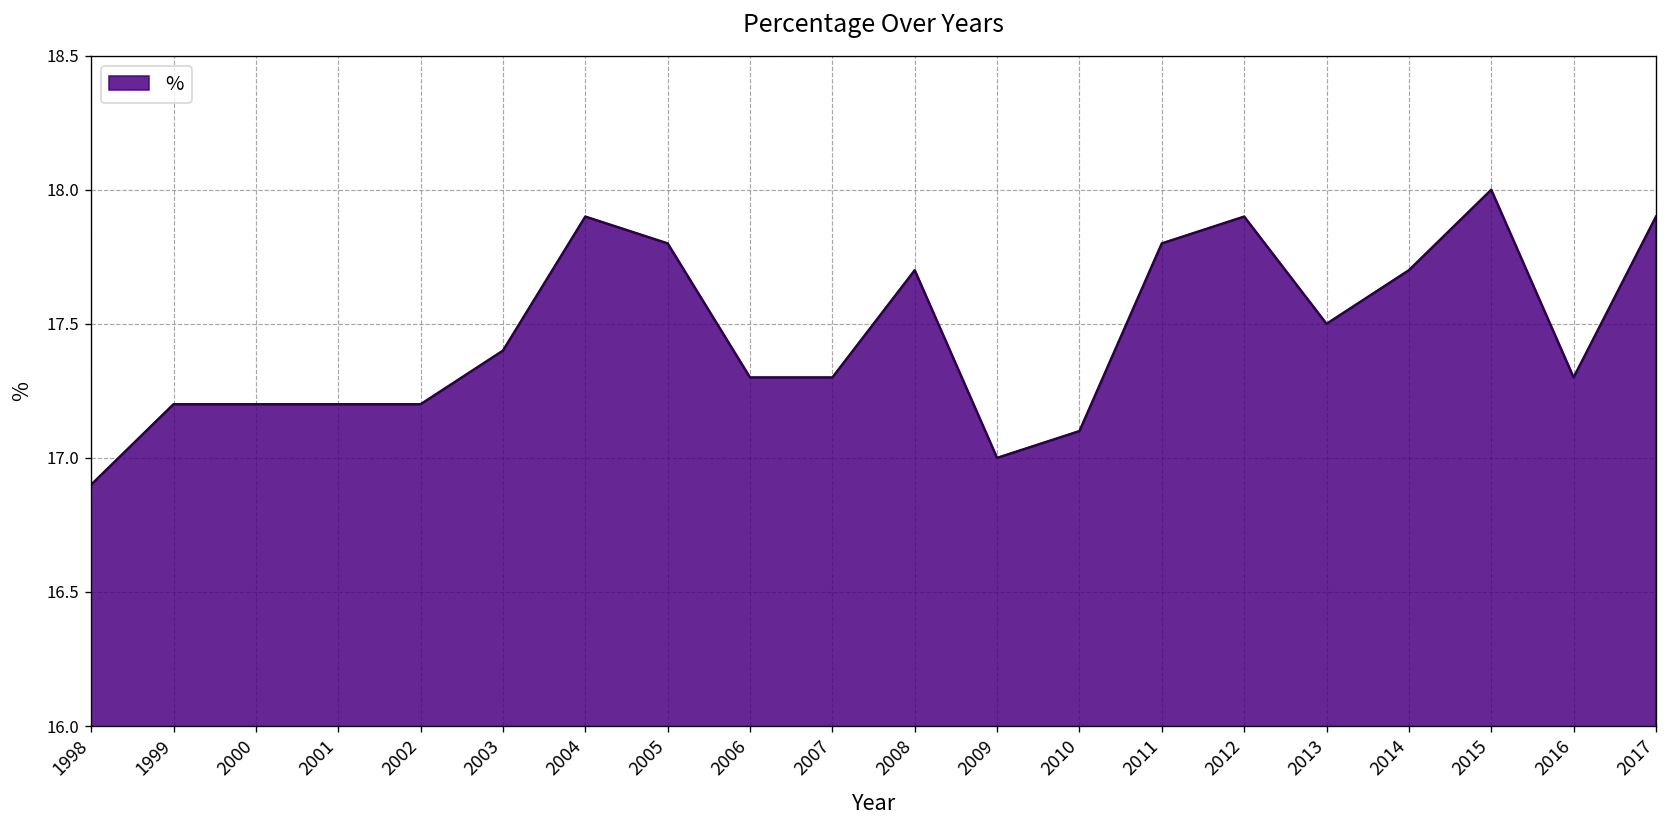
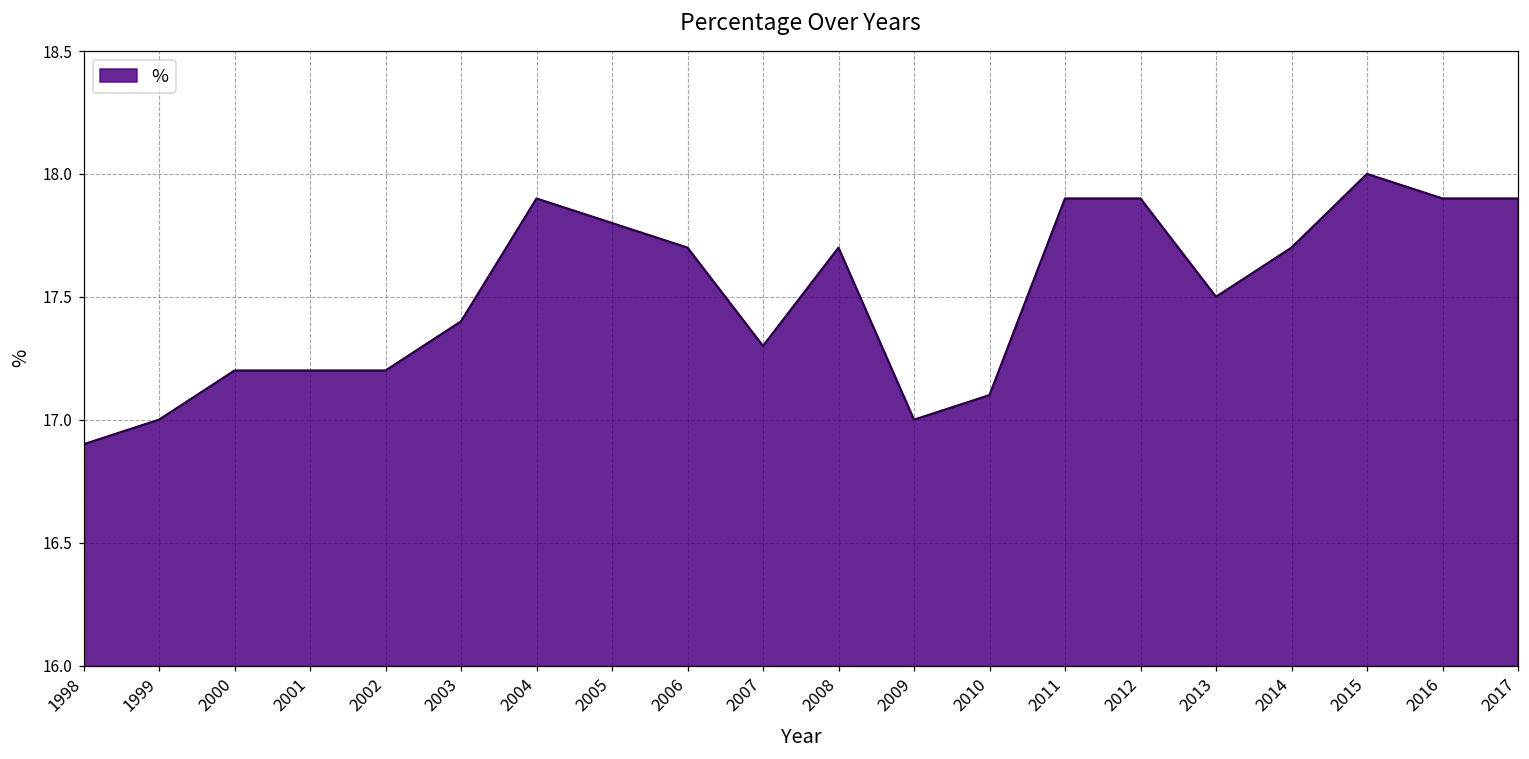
  {
    "1998": 16.9,
-   "1999": 17.2,
+   "1999": 17.0,
    "2000": 17.2,
    "2001": 17.2,
    "2002": 17.2,
    "2003": 17.4,
    "2004": 17.9,
    "2005": 17.8,
-   "2006": 17.3,
+   "2006": 17.7,
    "2007": 17.3,
    "2008": 17.7,
    "2009": 17.0,
    "2010": 17.1,
-   "2011": 17.8,
+   "2011": 17.9,
    "2012": 17.9,
    "2013": 17.5,
    "2014": 17.7,
    "2015": 18.0,
-   "2016": 17.3,
+   "2016": 17.9,
    "2017": 17.9
  }
